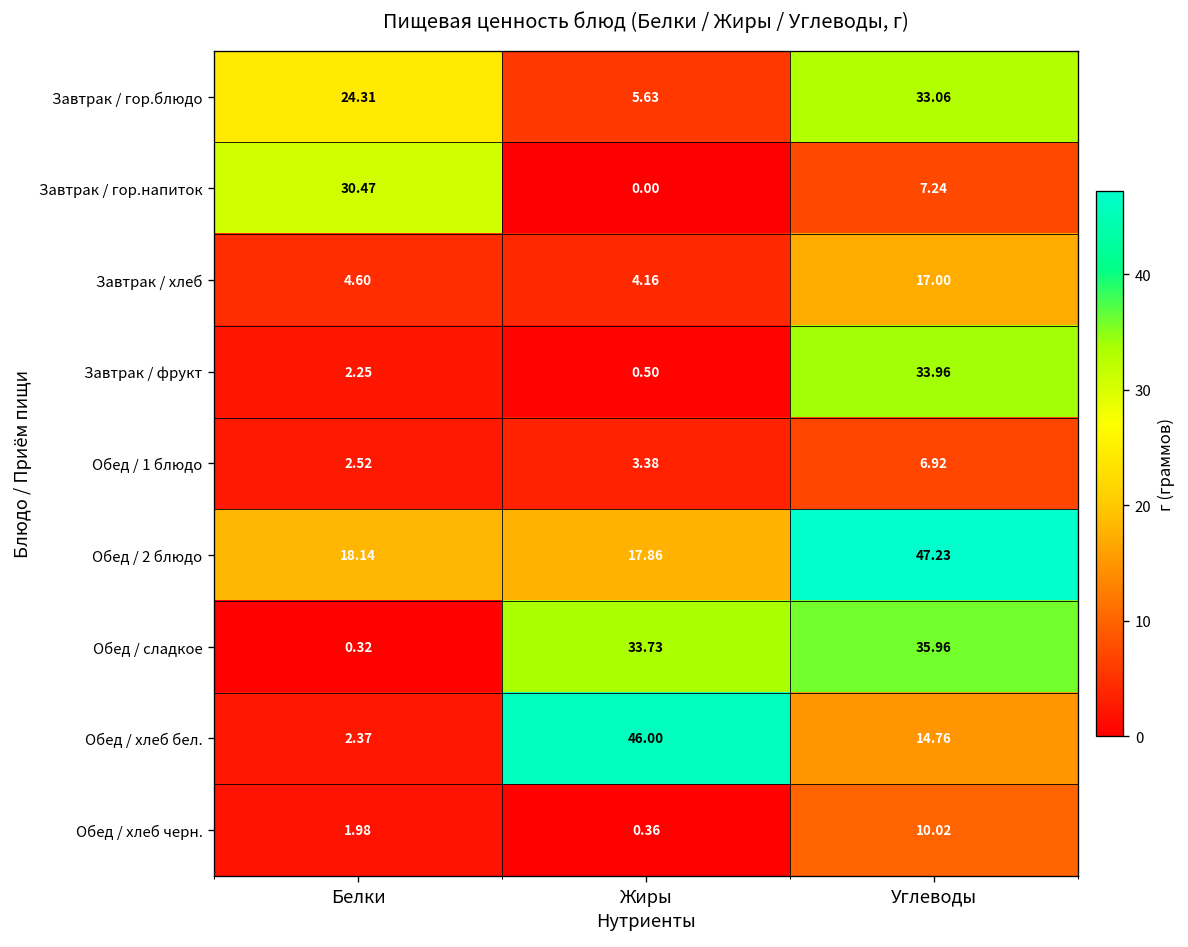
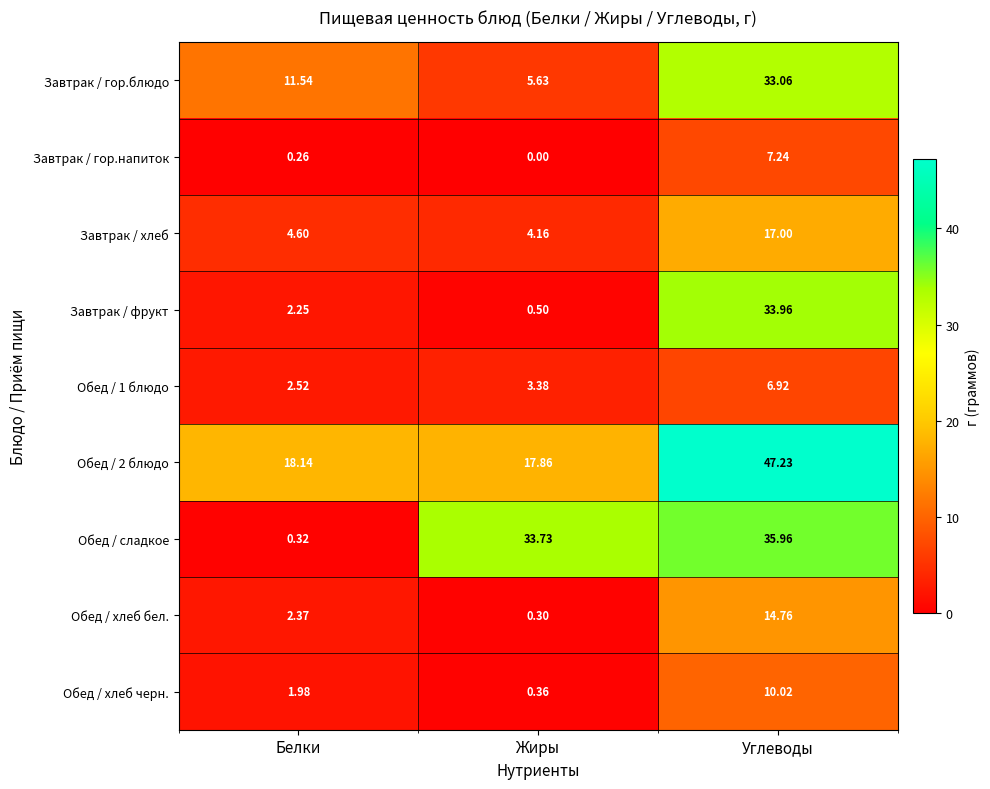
  {
    "Завтрак / гор.блюдо": {
-     "Белки": 24.31,
+     "Белки": 11.54,
      "Жиры": 5.63,
      "Углеводы": 33.06
    },
    "Завтрак / гор.напиток": {
-     "Белки": 30.47,
+     "Белки": 0.26,
      "Жиры": 0.00,
      "Углеводы": 7.24
    },
    "Завтрак / хлеб": {
      "Белки": 4.60,
      "Жиры": 4.16,
      "Углеводы": 17.00
    },
    "Завтрак / фрукт": {
      "Белки": 2.25,
      "Жиры": 0.50,
      "Углеводы": 33.96
    },
    "Обед / 1 блюдо": {
      "Белки": 2.52,
      "Жиры": 3.38,
      "Углеводы": 6.92
    },
    "Обед / 2 блюдо": {
      "Белки": 18.14,
      "Жиры": 17.86,
      "Углеводы": 47.23
    },
    "Обед / сладкое": {
      "Белки": 0.32,
      "Жиры": 33.73,
      "Углеводы": 35.96
    },
    "Обед / хлеб бел.": {
      "Белки": 2.37,
-     "Жиры": 46.00,
+     "Жиры": 0.30,
      "Углеводы": 14.76
    },
    "Обед / хлеб черн.": {
      "Белки": 1.98,
      "Жиры": 0.36,
      "Углеводы": 10.02
    }
  }
